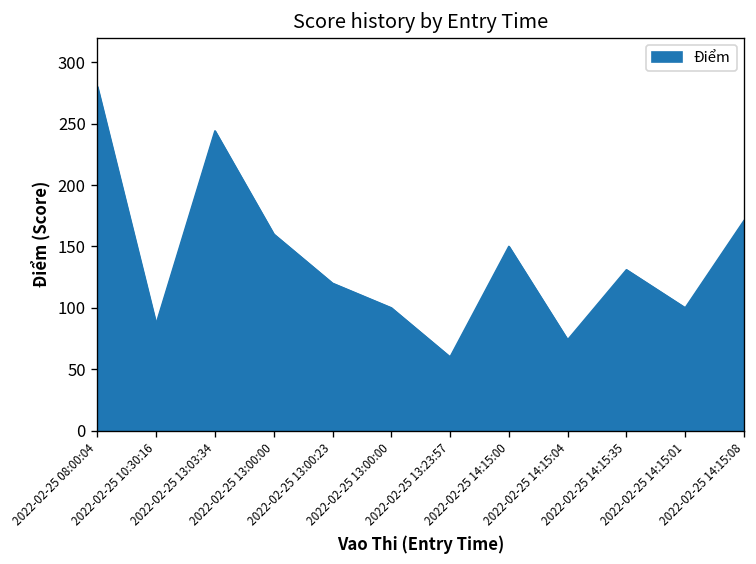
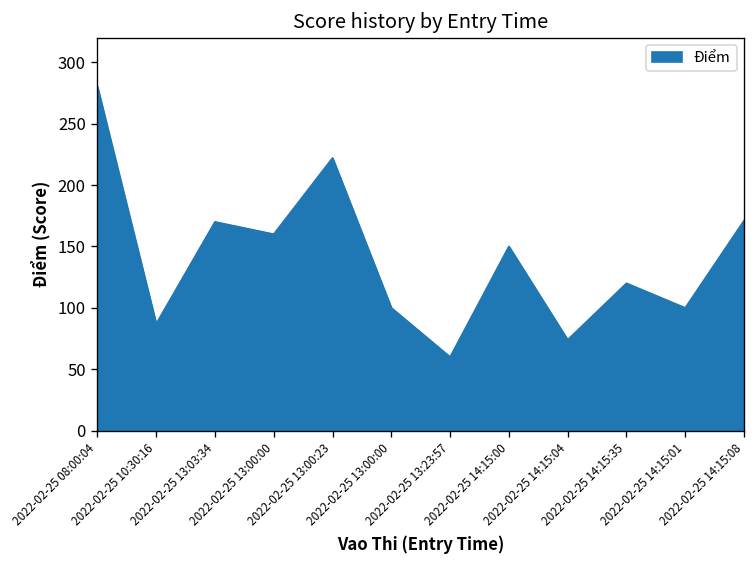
  {
    "2022-02-25 08:00:04": 280,
    "2022-02-25 10:30:16": 87,
-   "2022-02-25 13:03:34": 244,
-   "2022-02-25 13:00:23": 120,
+   "2022-02-25 13:03:34": 170,
+   "2022-02-25 13:00:23": 222,
    "2022-02-25 13:23:57": 60,
    "2022-02-25 14:15:00": 150,
    "2022-02-25 14:15:04": 74,
-   "2022-02-25 14:15:35": 131,
+   "2022-02-25 14:15:35": 120,
    "2022-02-25 14:15:01": 100,
    "2022-02-25 14:15:08": 171
  }
